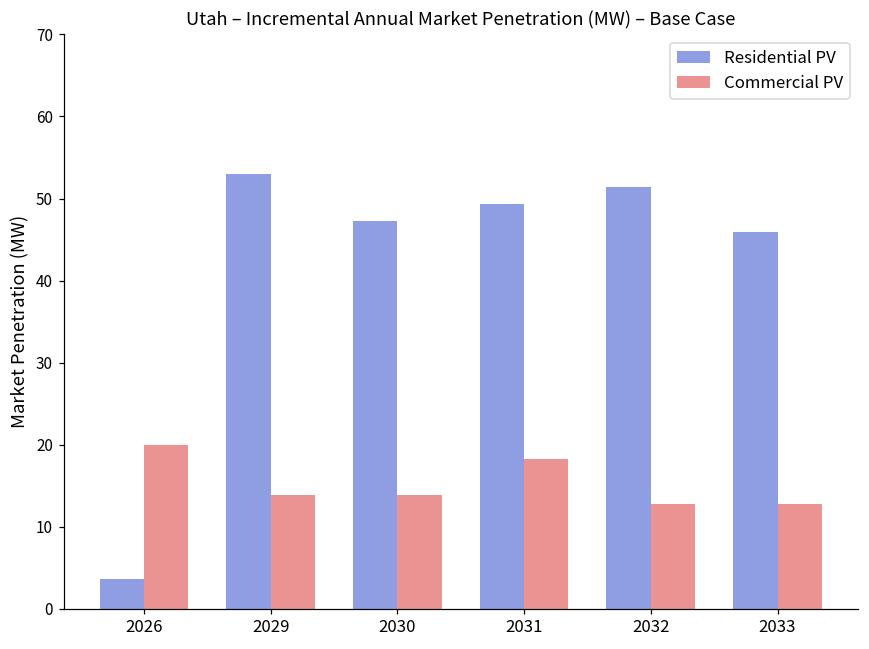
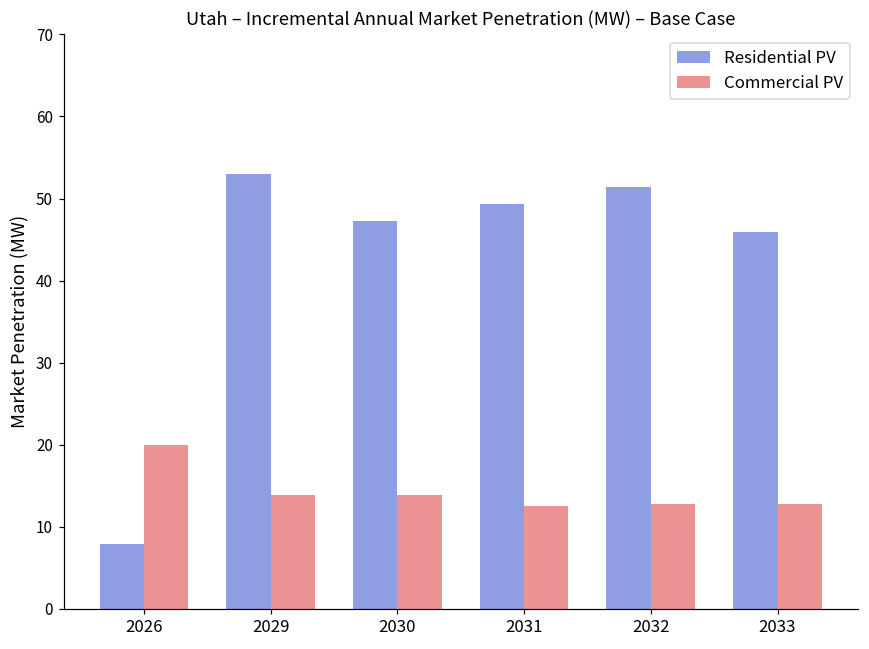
  {
    "Residential PV": {
-     "2026": 4,
+     "2026": 8,
      "2029": 53,
      "2030": 47,
      "2031": 49,
      "2032": 51,
      "2033": 46
    },
    "Commercial PV": {
      "2026": 20,
      "2029": 14,
      "2030": 14,
-     "2031": 18,
+     "2031": 13,
      "2032": 13,
      "2033": 13
    }
  }
